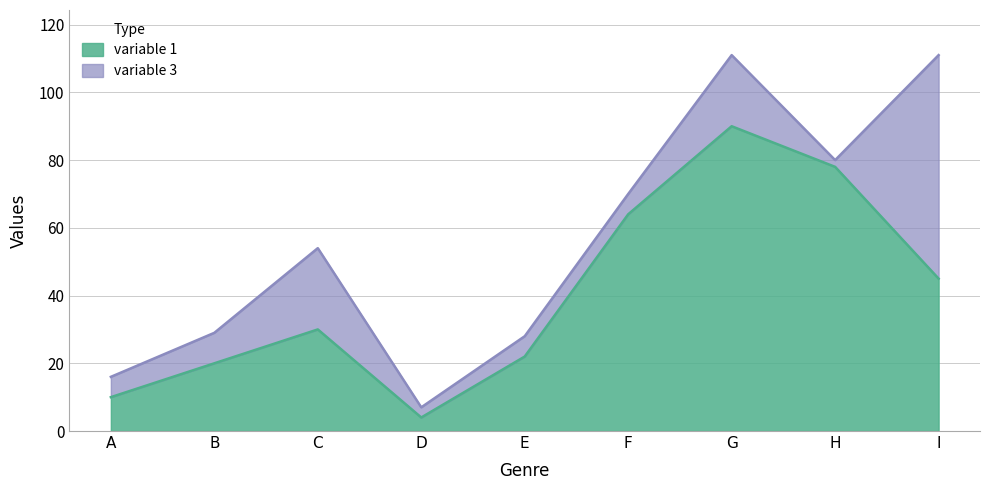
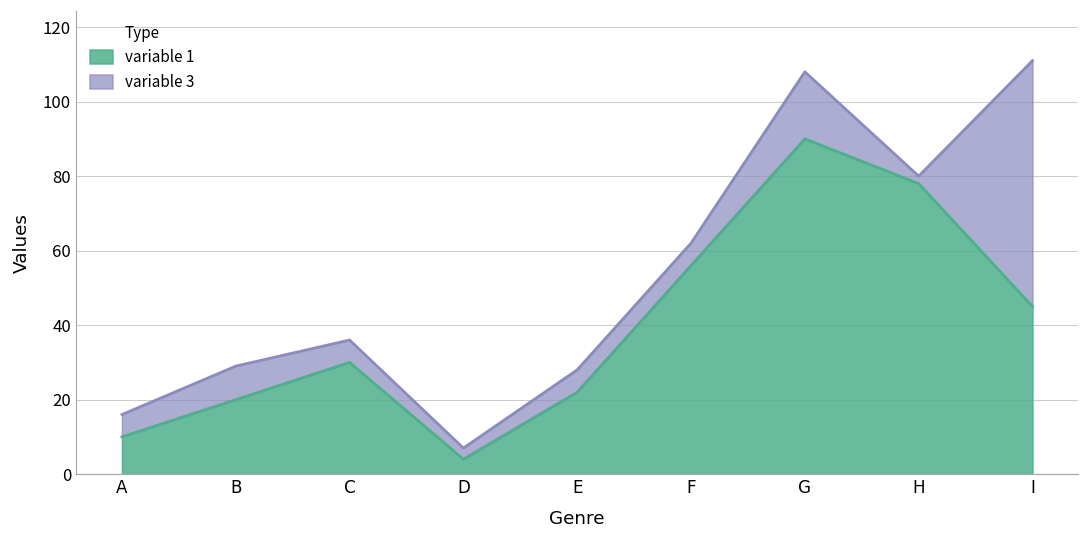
  {
    "variable 1": {
      "A": 10,
      "B": 20,
      "C": 30,
      "D": 4,
      "E": 22,
-     "F": 64,
+     "F": 56,
      "G": 90,
      "H": 78,
      "I": 45
    },
    "variable 3": {
      "A": 6,
      "B": 9,
-     "C": 24,
+     "C": 6,
      "D": 3,
      "E": 6,
      "F": 6,
-     "G": 21,
+     "G": 18,
      "H": 2,
      "I": 66
    }
  }
